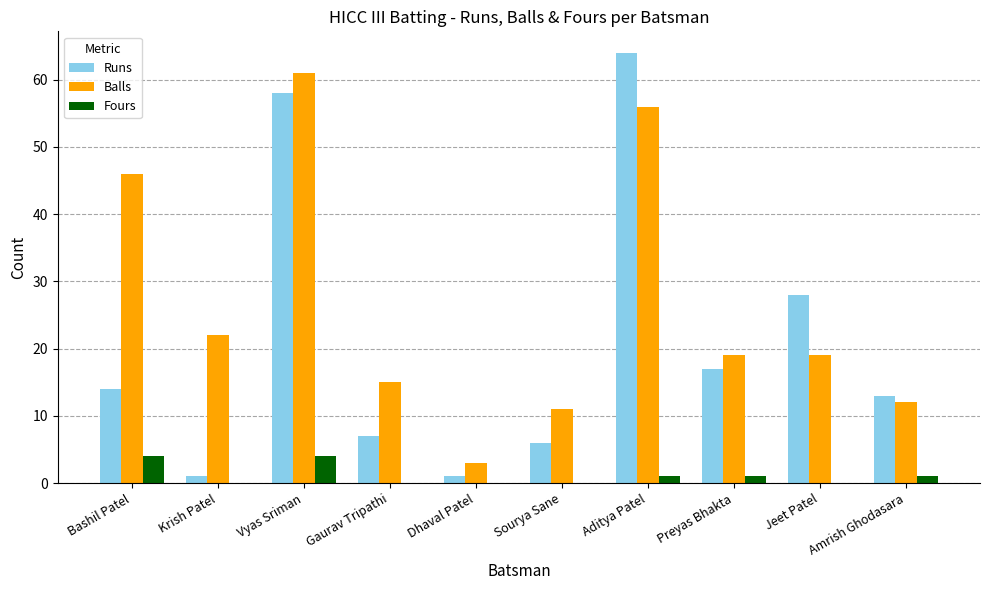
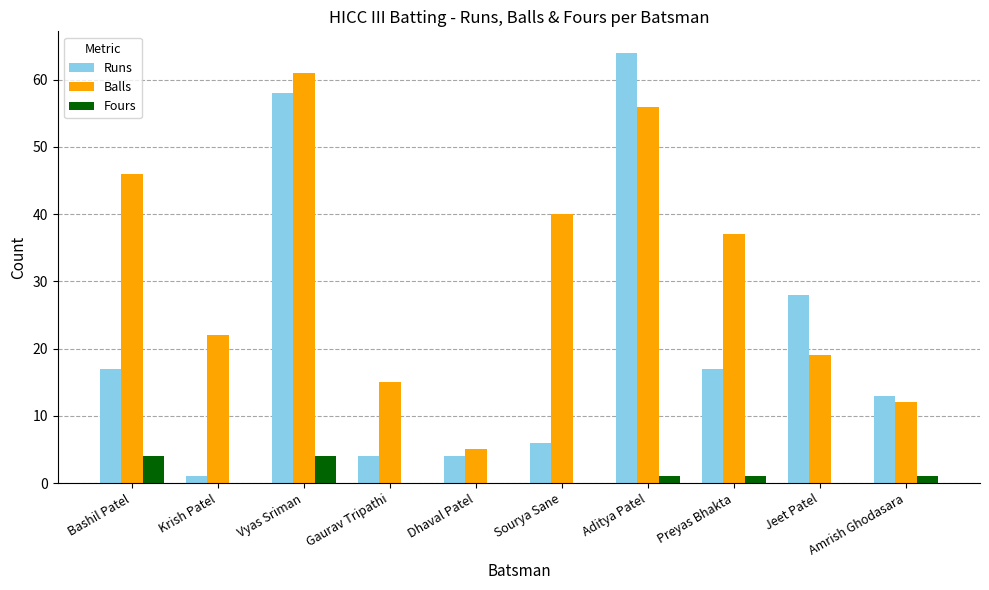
  {
    "Runs": {
-     "Bashil Patel": 14,
+     "Bashil Patel": 17,
      "Krish Patel": 1,
      "Vyas Sriman": 58,
-     "Gaurav Tripathi": 7,
-     "Dhaval Patel": 1,
+     "Gaurav Tripathi": 4,
+     "Dhaval Patel": 4,
      "Sourya Sane": 6,
      "Aditya Patel": 64,
      "Preyas Bhakta": 17,
      "Jeet Patel": 28,
      "Amrish Ghodasara": 13
    },
    "Balls": {
      "Bashil Patel": 46,
      "Krish Patel": 22,
      "Vyas Sriman": 61,
      "Gaurav Tripathi": 15,
-     "Dhaval Patel": 3,
-     "Sourya Sane": 11,
+     "Dhaval Patel": 5,
+     "Sourya Sane": 40,
      "Aditya Patel": 56,
-     "Preyas Bhakta": 19,
+     "Preyas Bhakta": 37,
      "Jeet Patel": 19,
      "Amrish Ghodasara": 12
    },
    "Fours": {
      "Bashil Patel": 4,
      "Krish Patel": 0,
      "Vyas Sriman": 4,
      "Gaurav Tripathi": 0,
      "Dhaval Patel": 0,
      "Sourya Sane": 0,
      "Aditya Patel": 1,
      "Preyas Bhakta": 1,
      "Jeet Patel": 0,
      "Amrish Ghodasara": 1
    }
  }
